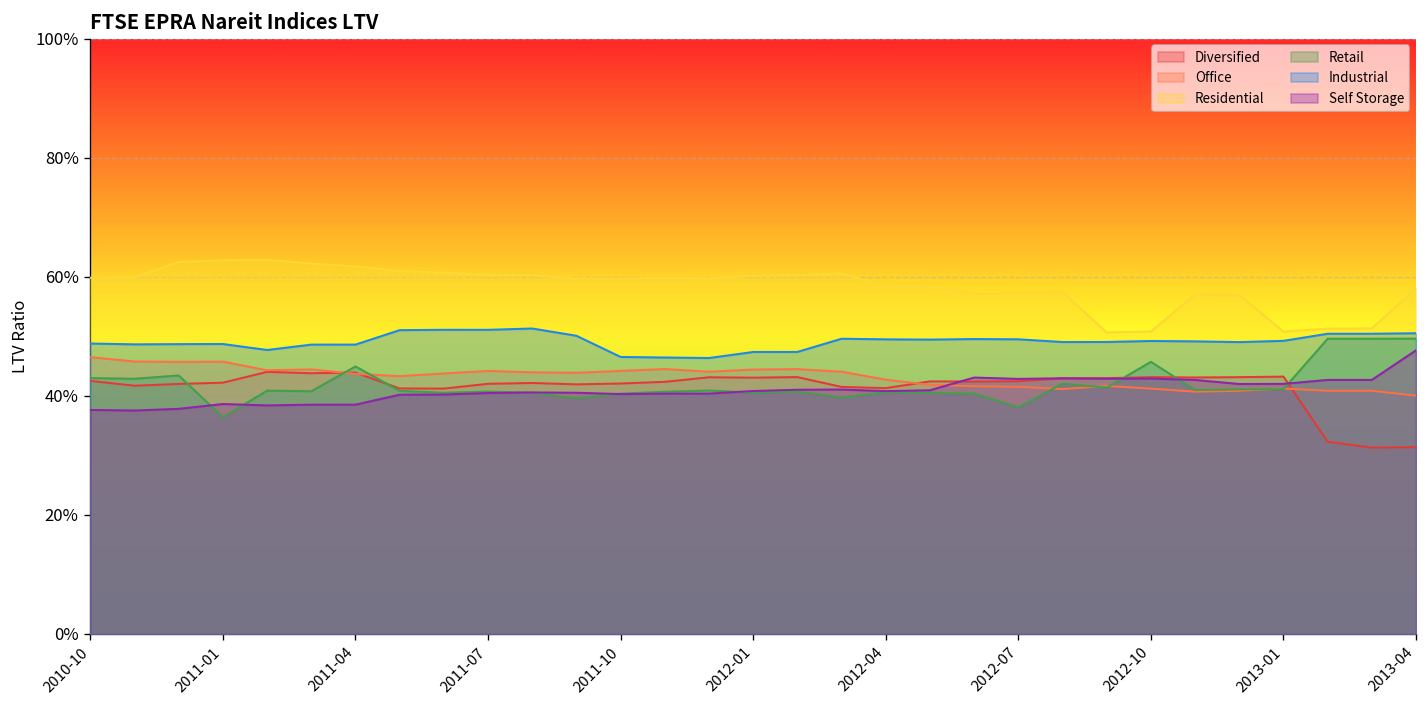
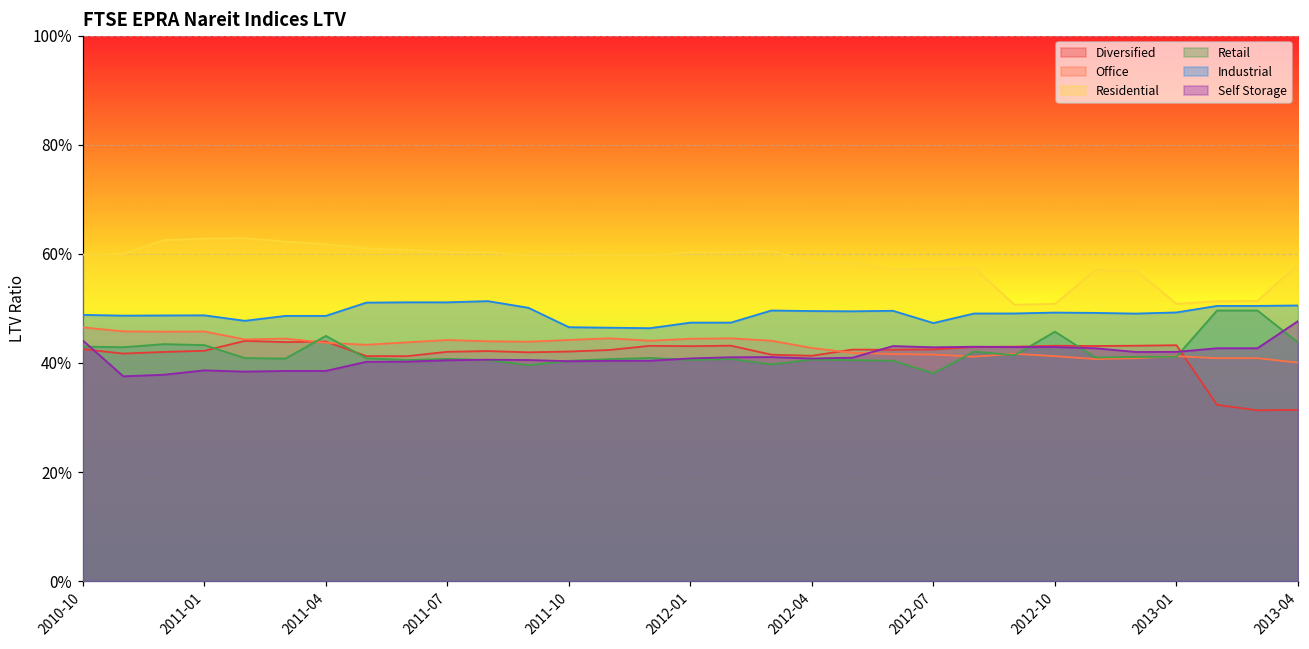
  {
    "Retail": {
-     "2011-01": "36%",
+     "2011-01": "43%",
      "2011-04": "45%",
      "2012-07": "38%",
      "2012-10": "46%",
-     "2013-04": "50%"
+     "2013-04": "44%"
    },
    "Industrial": {
      "2010-10": "49%",
      "2011-01": "49%",
      "2011-04": "49%",
      "2011-07": "51%",
      "2011-10": "47%",
      "2012-01": "47%",
      "2012-04": "50%",
-     "2012-07": "50%",
+     "2012-07": "47%",
      "2012-10": "49%",
      "2013-01": "49%",
      "2013-04": "51%"
    },
    "Self Storage": {
-     "2010-10": "38%",
+     "2010-10": "44%",
      "2011-01": "39%",
      "2011-04": "39%",
      "2013-01": "42%",
      "2013-04": "48%"
    }
  }
